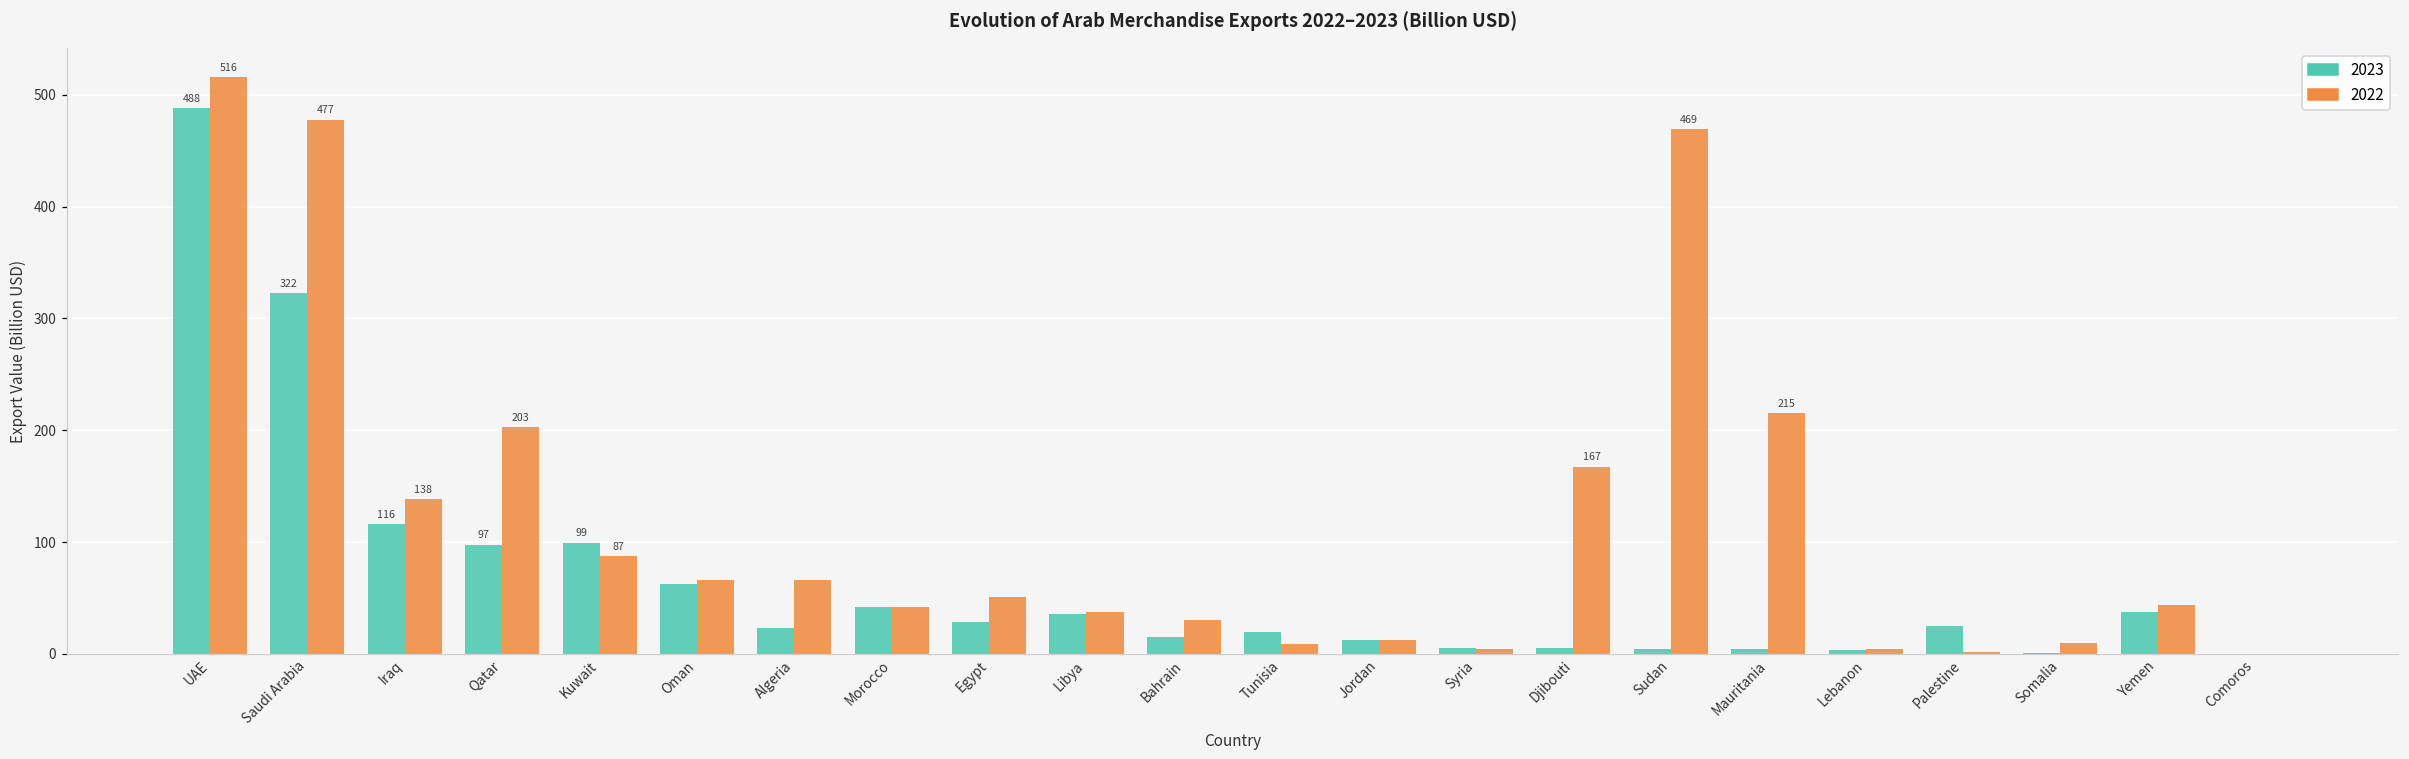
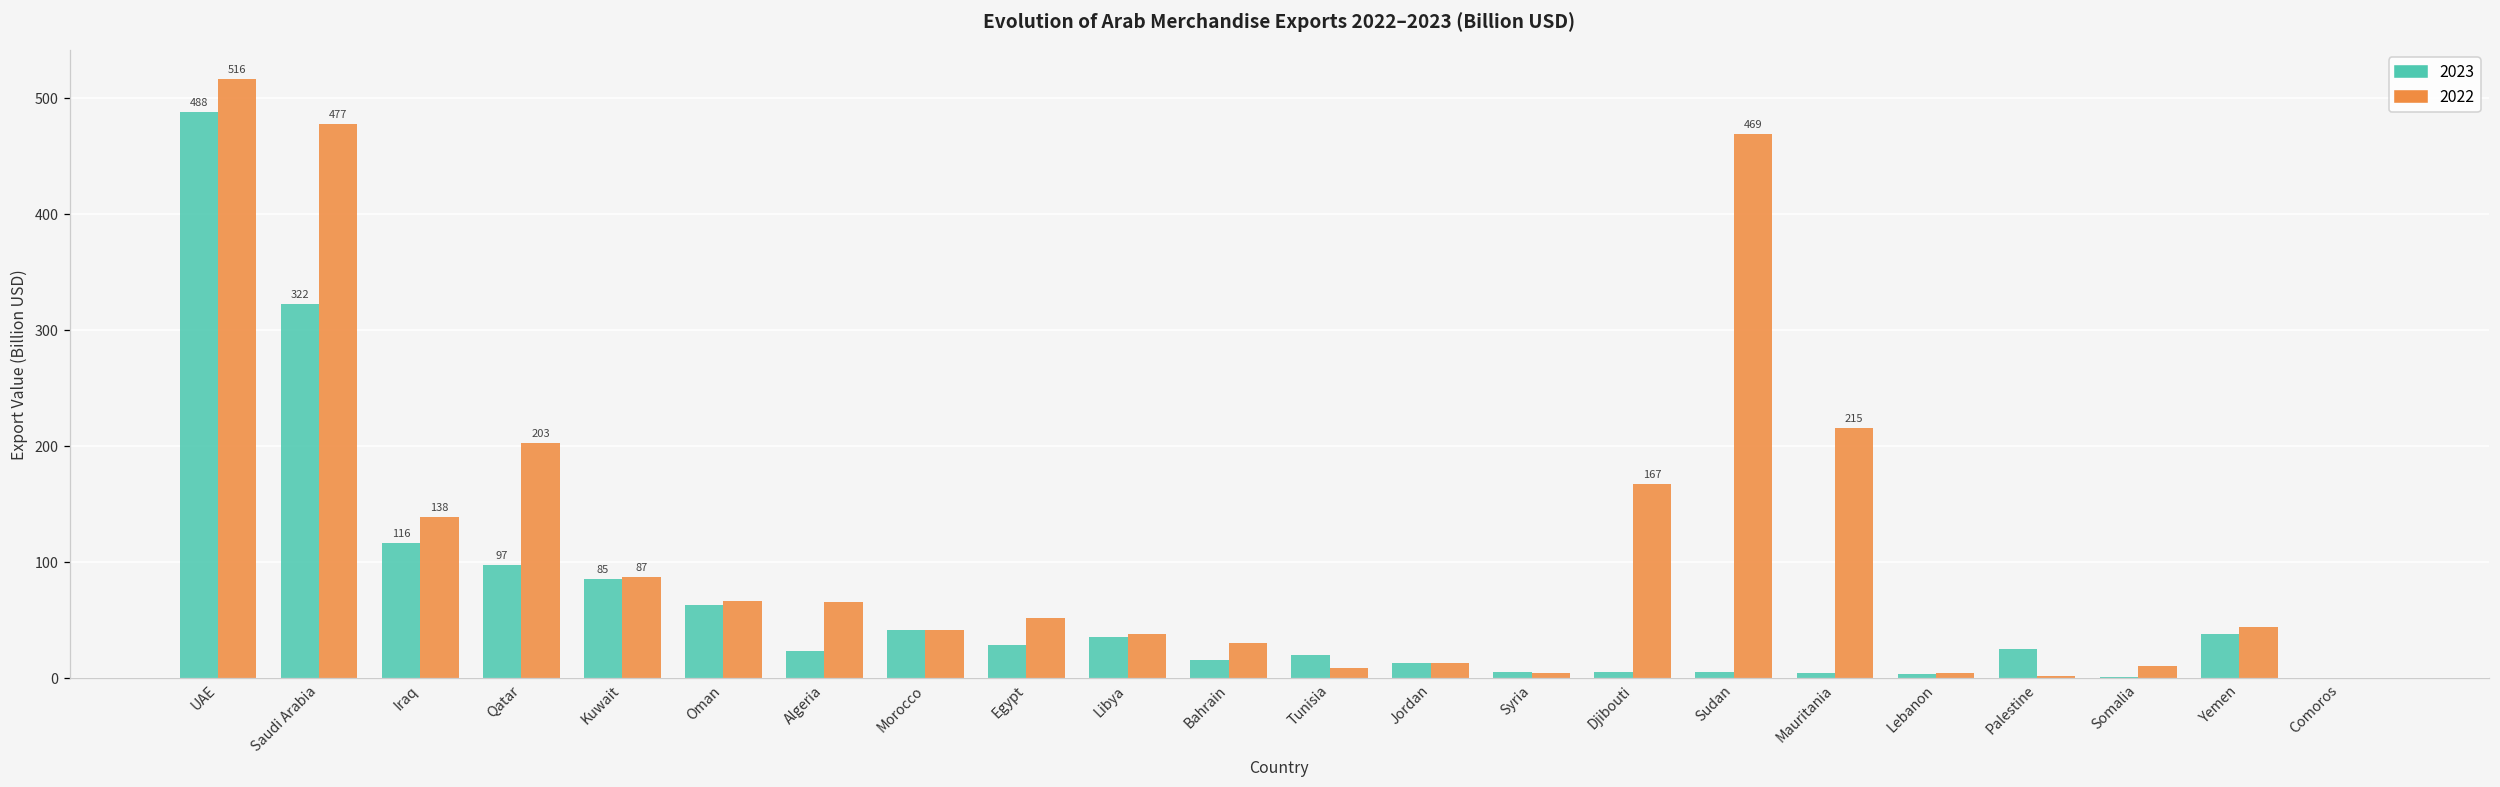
  {
    "2023": {
      "UAE": 488,
      "Saudi Arabia": 322,
      "Iraq": 116,
      "Qatar": 97,
-     "Kuwait": 99
+     "Kuwait": 85
    },
    "2022": {
      "UAE": 516,
      "Saudi Arabia": 477,
      "Iraq": 138,
      "Qatar": 203,
      "Kuwait": 87,
      "Djibouti": 167,
      "Sudan": 469,
      "Mauritania": 215
    }
  }
